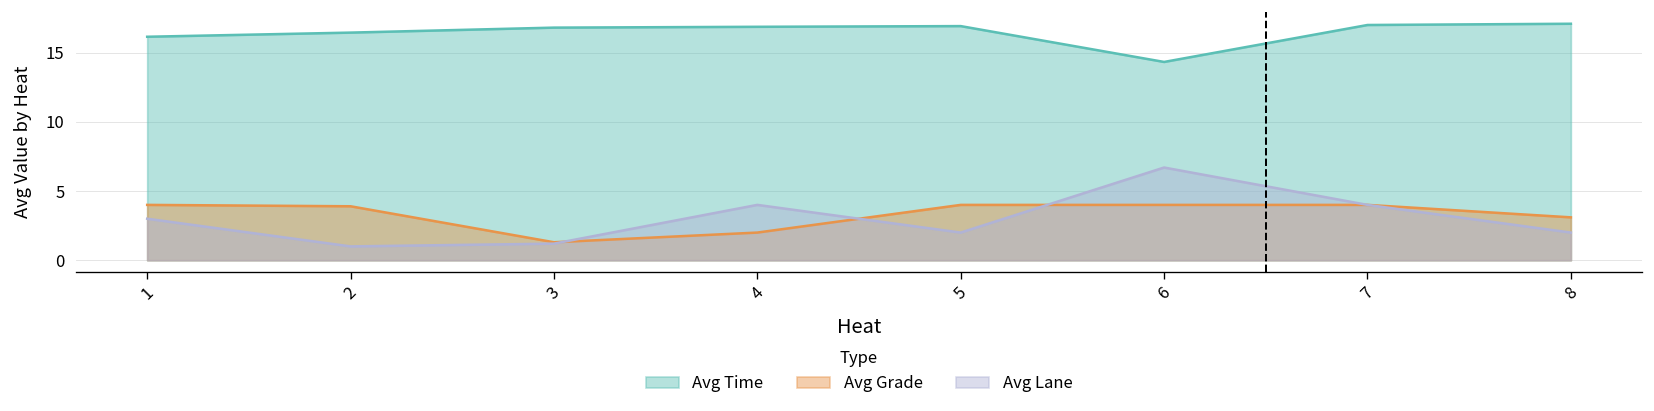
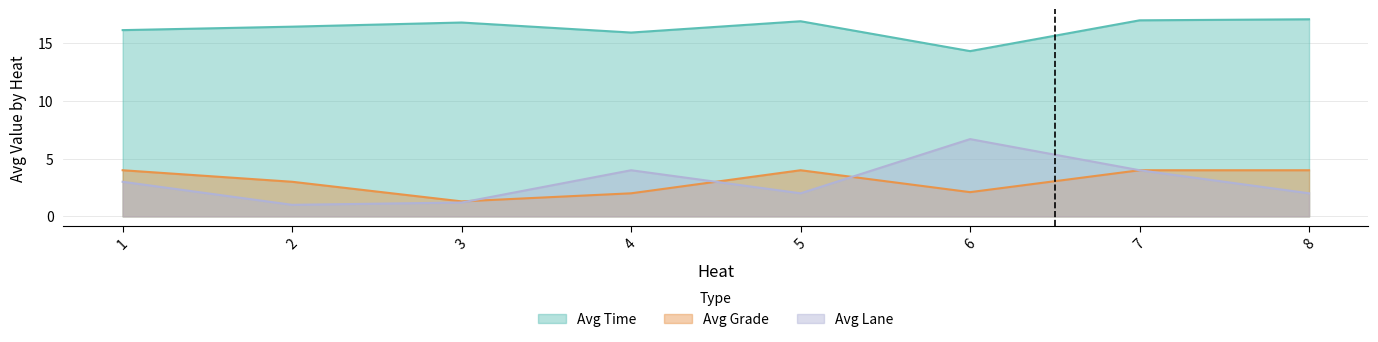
  {
    "Avg Time": {
      "1": 16.2,
      "2": 16.5,
      "3": 16.8,
-     "4": 16.9,
+     "4": 15.9,
      "5": 16.9,
      "6": 14.3,
      "7": 17.0,
      "8": 17.1
    },
    "Avg Grade": {
      "1": 4.0,
-     "2": 3.9,
+     "2": 3.0,
      "4": 2.0,
      "5": 4.0,
-     "6": 4.0,
-     "8": 3.1
+     "6": 2.1,
+     "8": 4.0
    },
    "Avg Lane": {
      "1": 3.0,
      "2": 1.0,
      "4": 4.0,
      "5": 2.0,
      "6": 6.7,
      "8": 2.0
    }
  }
